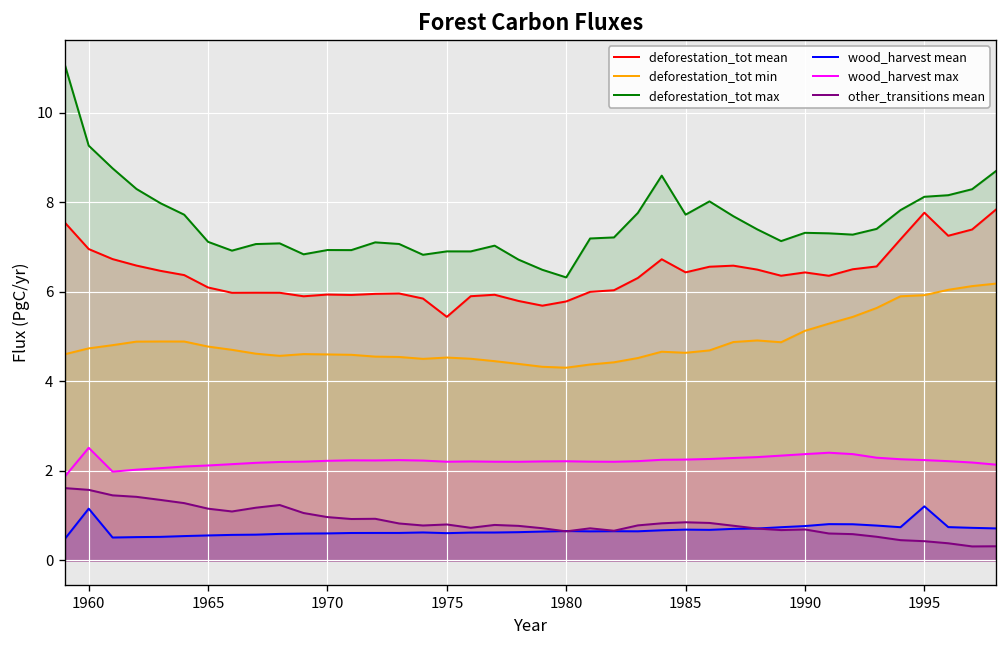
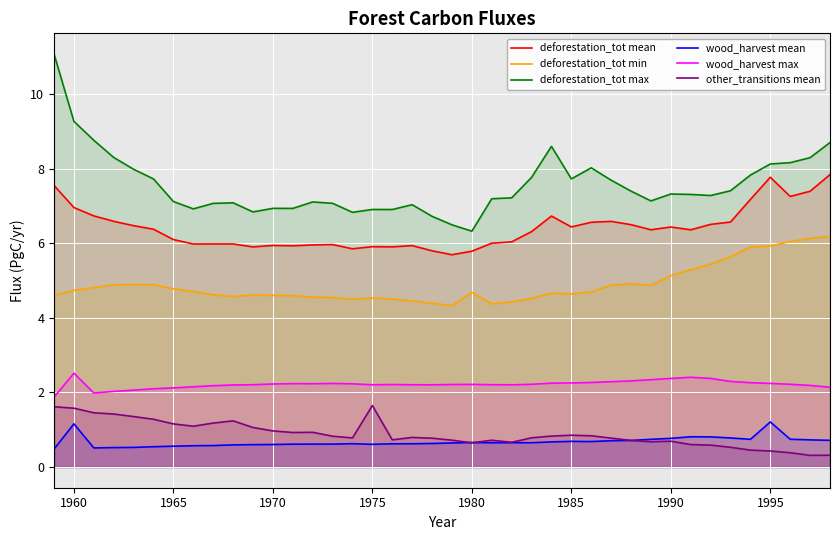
  {
    "deforestation_tot mean": {
      "1960": 7.0,
      "1965": 6.1,
      "1970": 5.9,
-     "1975": 5.4,
+     "1975": 5.9,
      "1980": 5.8,
      "1985": 6.4,
      "1990": 6.4,
      "1995": 7.8
    },
    "deforestation_tot min": {
      "1960": 4.7,
      "1965": 4.8,
      "1970": 4.6,
      "1975": 4.5,
-     "1980": 4.3,
+     "1980": 4.7,
      "1985": 4.6,
      "1990": 5.1,
      "1995": 5.9
    },
    "deforestation_tot max": {
      "1960": 9.3,
      "1965": 7.1,
      "1970": 6.9,
      "1975": 6.9,
      "1980": 6.3,
      "1985": 7.7,
      "1990": 7.3,
      "1995": 8.1
    },
    "wood_harvest mean": {
      "1960": 1.2,
      "1965": 0.6,
      "1970": 0.6,
      "1975": 0.6,
      "1985": 0.7,
      "1990": 0.8,
      "1995": 1.2
    },
    "wood_harvest max": {
      "1960": 2.5,
      "1965": 2.1,
      "1970": 2.2,
      "1975": 2.2,
      "1980": 2.2,
      "1985": 2.3,
      "1990": 2.4,
      "1995": 2.2
    },
    "other_transitions mean": {
      "1960": 1.6,
      "1965": 1.2,
      "1970": 1.0,
-     "1975": 0.8,
+     "1975": 1.7,
      "1985": 0.9,
      "1990": 0.7,
      "1995": 0.4
    }
  }
